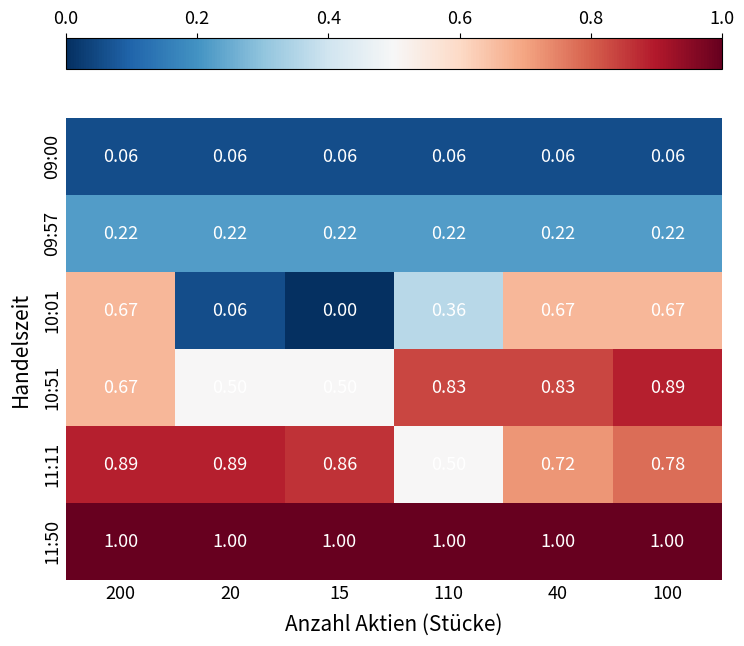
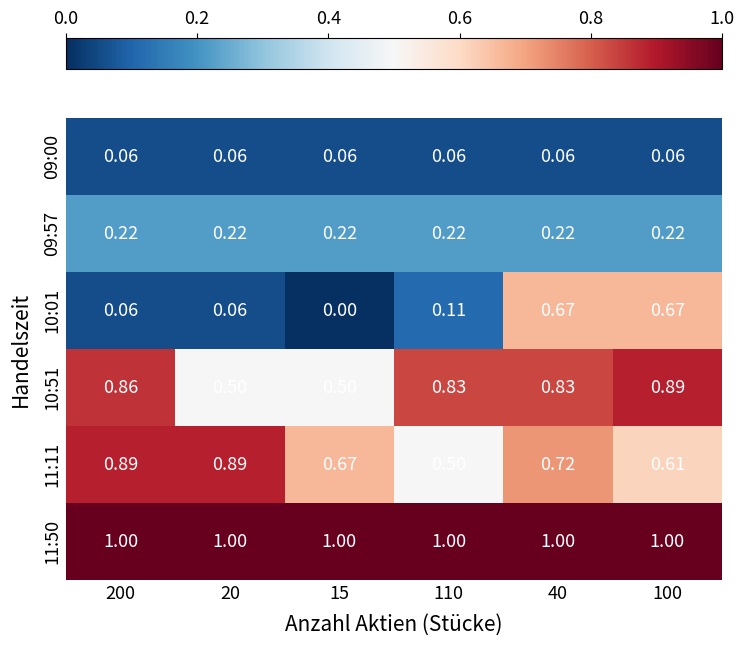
  {
    "09:00": {
      "200": 0.06,
      "20": 0.06,
      "15": 0.06,
      "110": 0.06,
      "40": 0.06,
      "100": 0.06
    },
    "09:57": {
      "200": 0.22,
      "20": 0.22,
      "15": 0.22,
      "110": 0.22,
      "40": 0.22,
      "100": 0.22
    },
    "10:01": {
-     "200": 0.67,
+     "200": 0.06,
      "20": 0.06,
      "15": 0.00,
-     "110": 0.36,
+     "110": 0.11,
      "40": 0.67,
      "100": 0.67
    },
    "10:51": {
-     "200": 0.67,
+     "200": 0.86,
      "110": 0.83,
      "40": 0.83,
      "100": 0.89
    },
    "11:11": {
      "200": 0.89,
      "20": 0.89,
-     "15": 0.86,
+     "15": 0.67,
      "40": 0.72,
-     "100": 0.78
+     "100": 0.61
    },
    "11:50": {
      "200": 1.00,
      "20": 1.00,
      "15": 1.00,
      "110": 1.00,
      "40": 1.00,
      "100": 1.00
    }
  }
